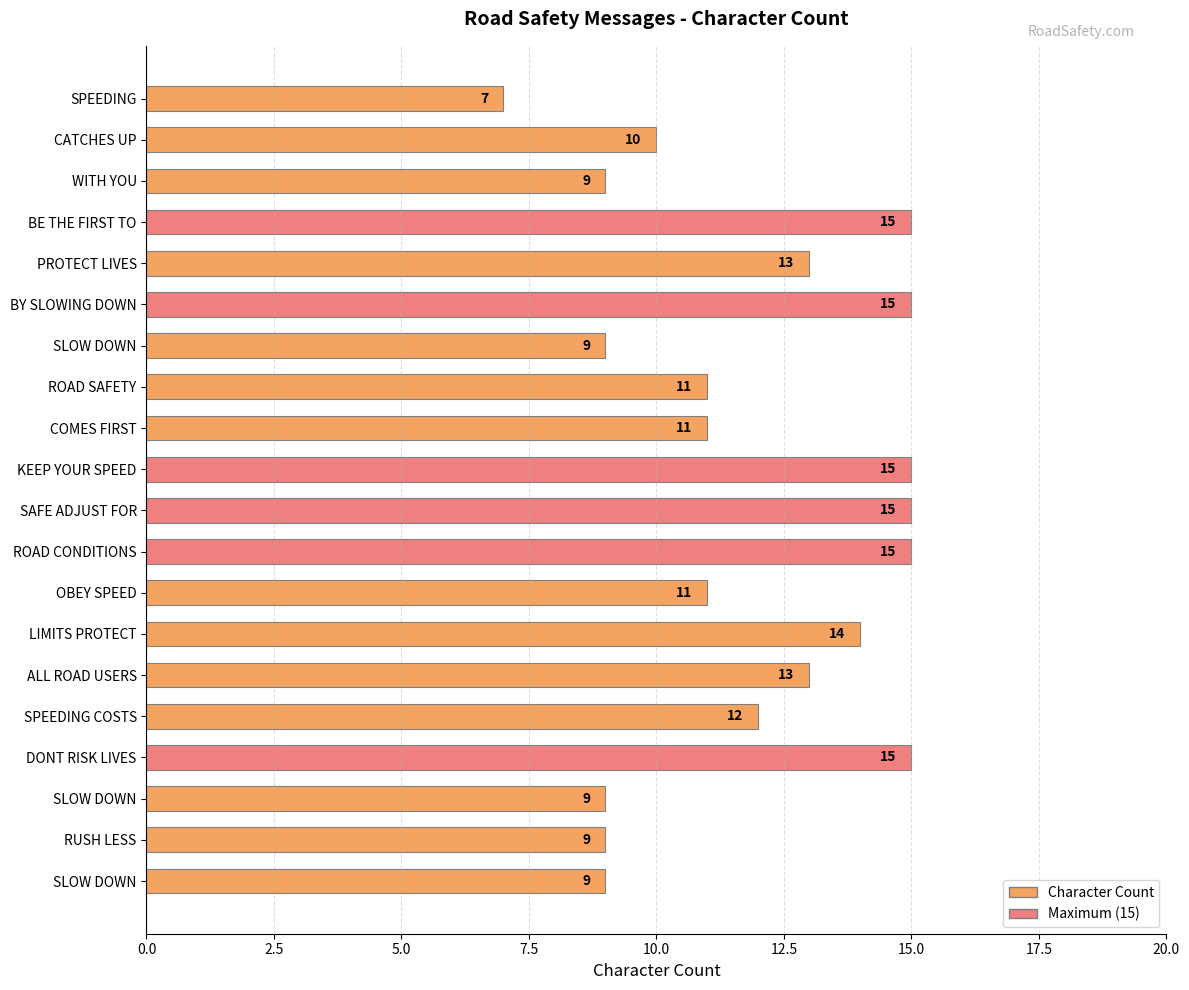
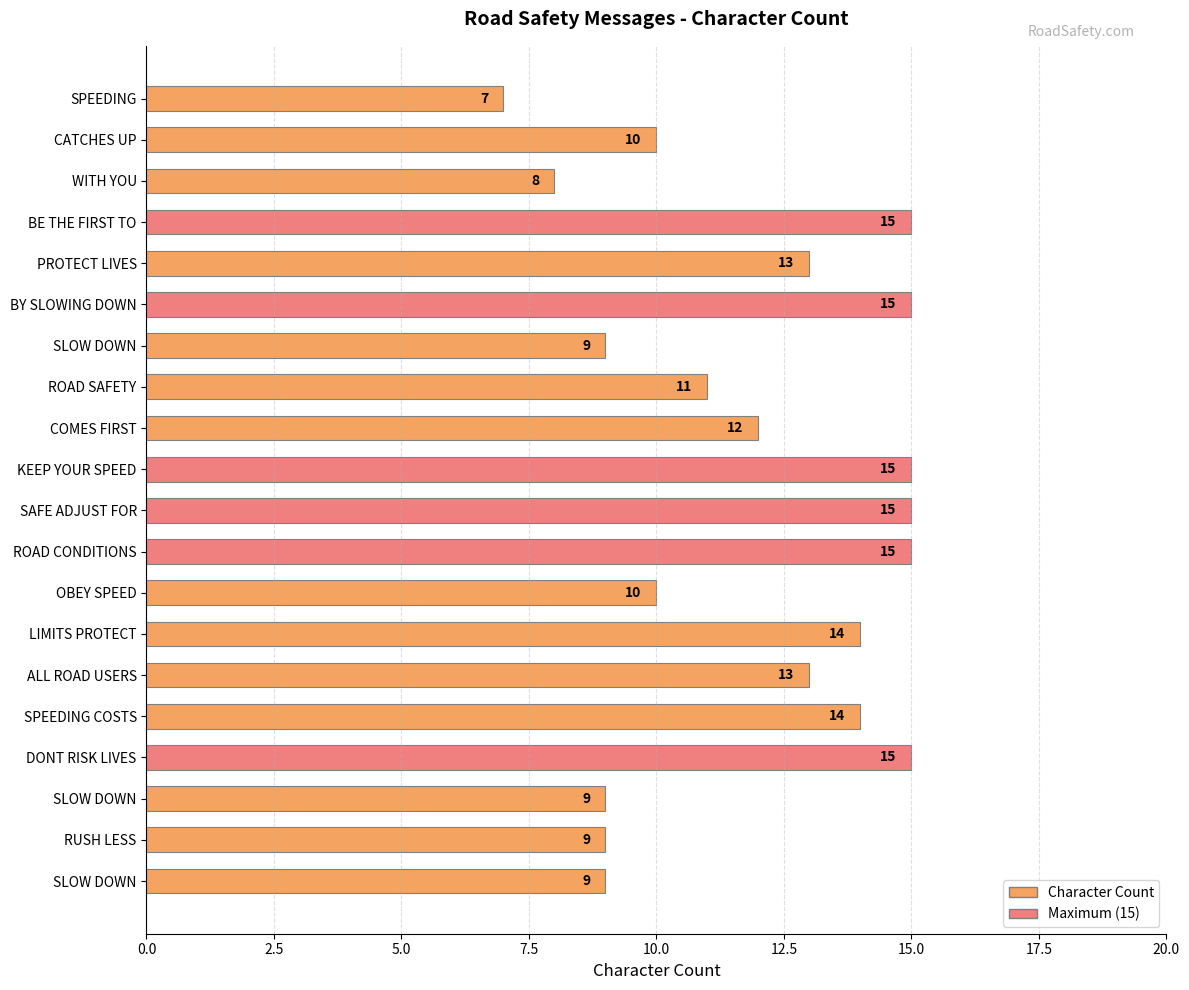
  {
    "SPEEDING": 7,
    "CATCHES UP": 10,
-   "WITH YOU": 9,
+   "WITH YOU": 8,
    "BE THE FIRST TO": 15,
    "PROTECT LIVES": 13,
    "BY SLOWING DOWN": 15,
    "ROAD SAFETY": 11,
-   "COMES FIRST": 11,
+   "COMES FIRST": 12,
    "KEEP YOUR SPEED": 15,
    "SAFE ADJUST FOR": 15,
    "ROAD CONDITIONS": 15,
-   "OBEY SPEED": 11,
+   "OBEY SPEED": 10,
    "LIMITS PROTECT": 14,
    "ALL ROAD USERS": 13,
-   "SPEEDING COSTS": 12,
+   "SPEEDING COSTS": 14,
    "DONT RISK LIVES": 15,
    "RUSH LESS": 9
  }
